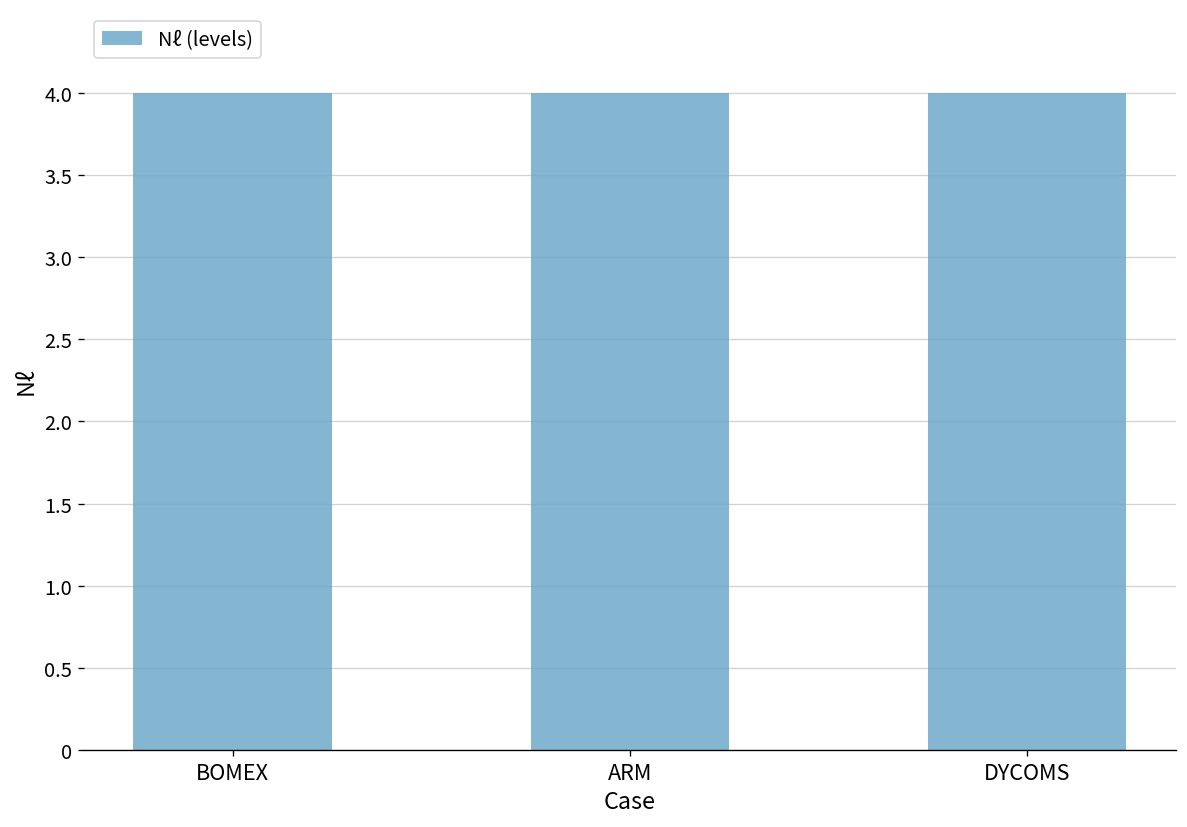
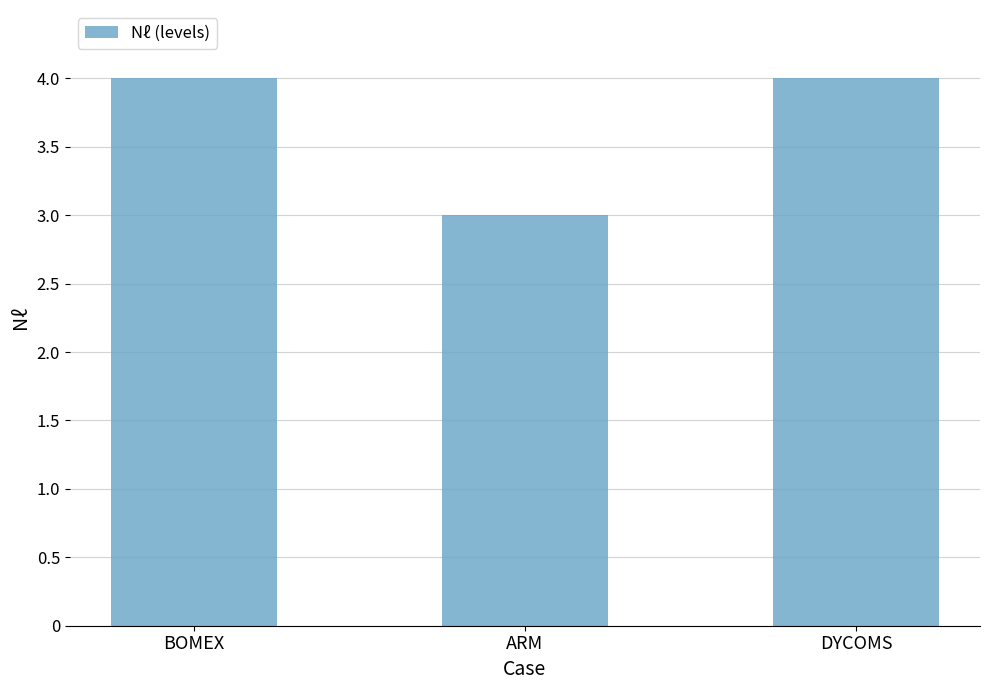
  {
    "BOMEX": 4,
-   "ARM": 4,
+   "ARM": 3,
    "DYCOMS": 4
  }
